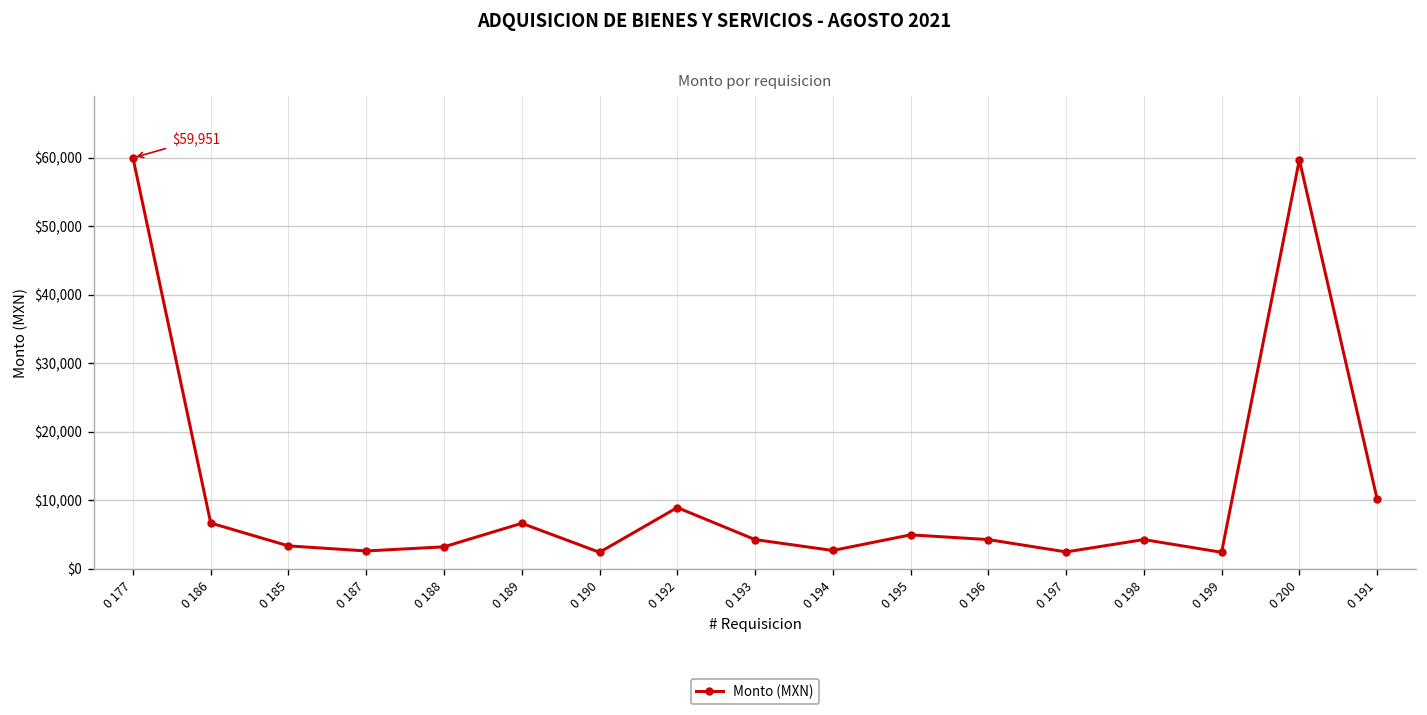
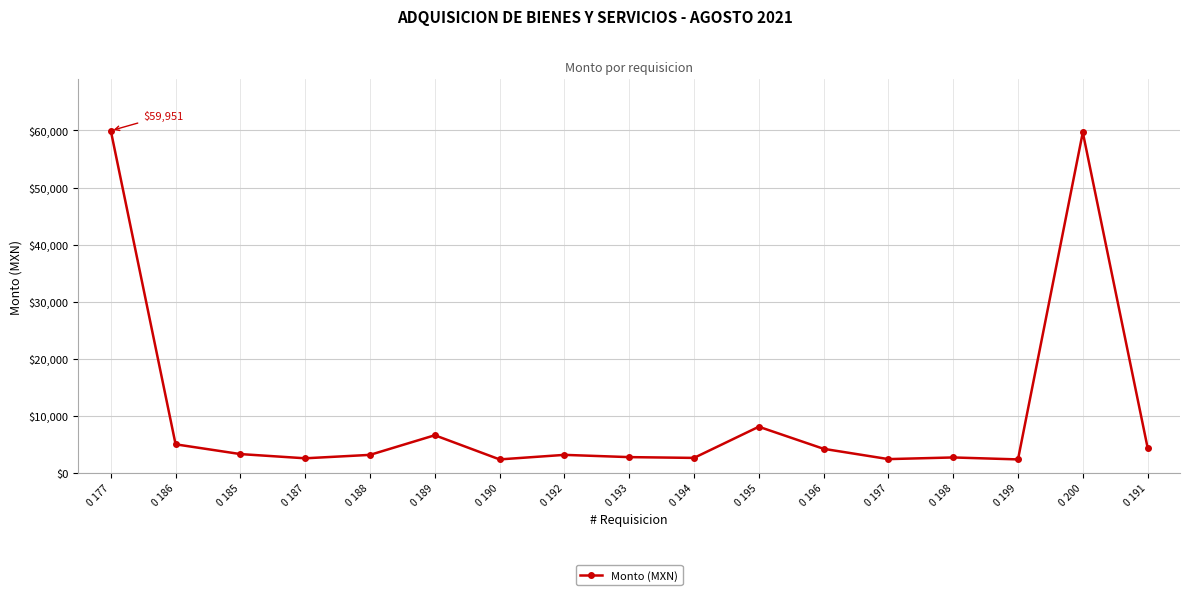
  {
-   "0 186": "$7,000",
+   "0 186": "$5,000",
    "0 185": "$3,000",
    "0 187": "$3,000",
    "0 188": "$3,000",
    "0 189": "$7,000",
    "0 190": "$2,000",
-   "0 192": "$9,000",
-   "0 193": "$4,000",
+   "0 192": "$3,000",
+   "0 193": "$3,000",
    "0 194": "$3,000",
-   "0 195": "$5,000",
+   "0 195": "$8,000",
    "0 196": "$4,000",
    "0 197": "$2,000",
-   "0 198": "$4,000",
+   "0 198": "$3,000",
    "0 199": "$2,000",
    "0 200": "$60,000",
-   "0 191": "$10,000"
+   "0 191": "$4,000"
  }
